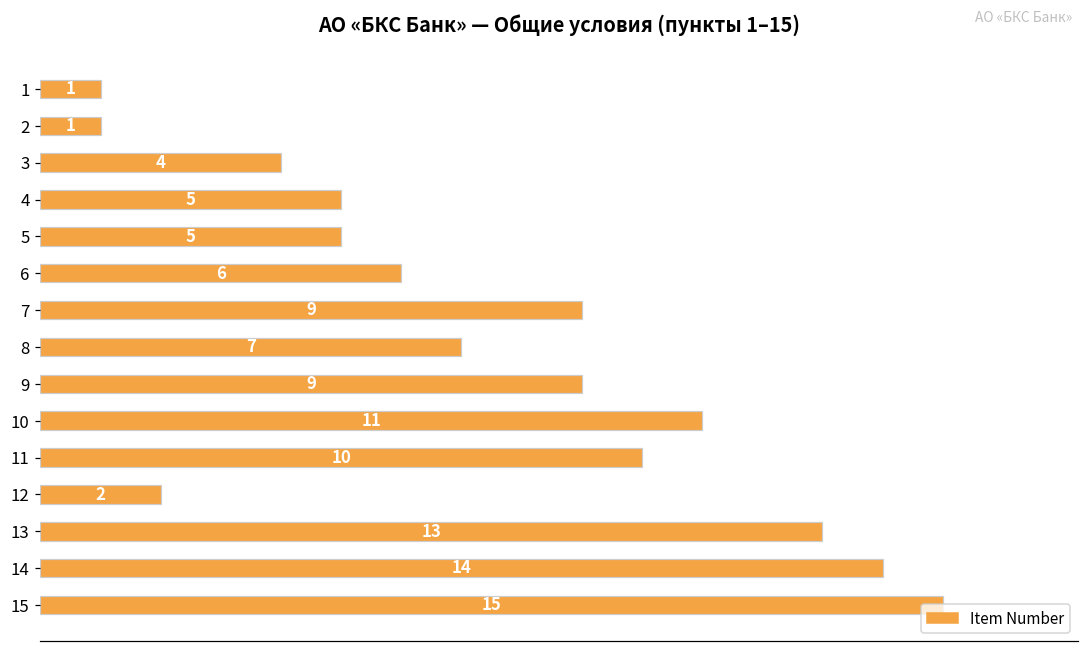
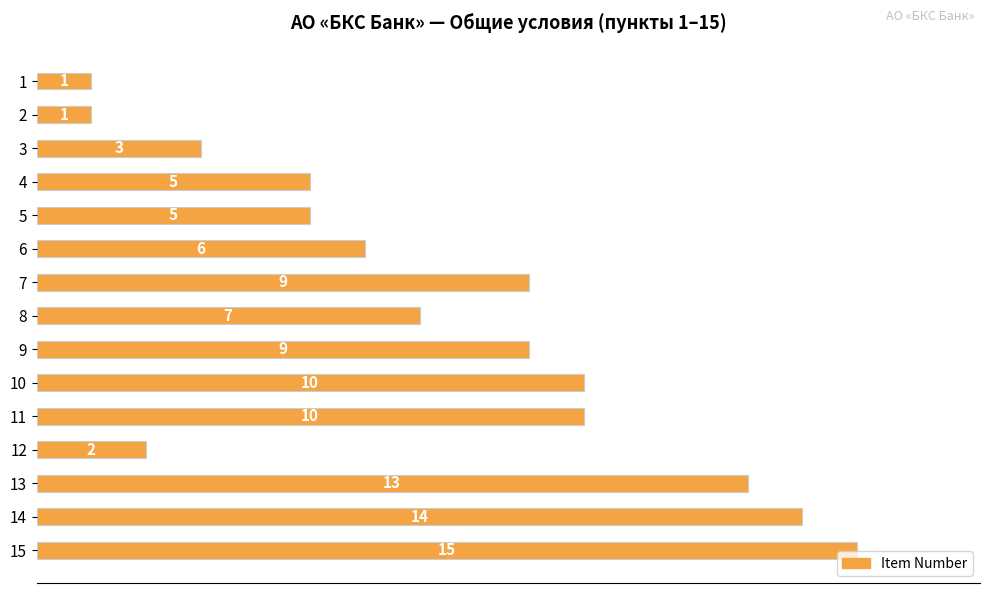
  {
    "1": 1,
    "2": 1,
-   "3": 4,
+   "3": 3,
    "4": 5,
    "5": 5,
    "6": 6,
    "7": 9,
    "8": 7,
    "9": 9,
-   "10": 11,
+   "10": 10,
    "11": 10,
    "12": 2,
    "13": 13,
    "14": 14,
    "15": 15
  }
